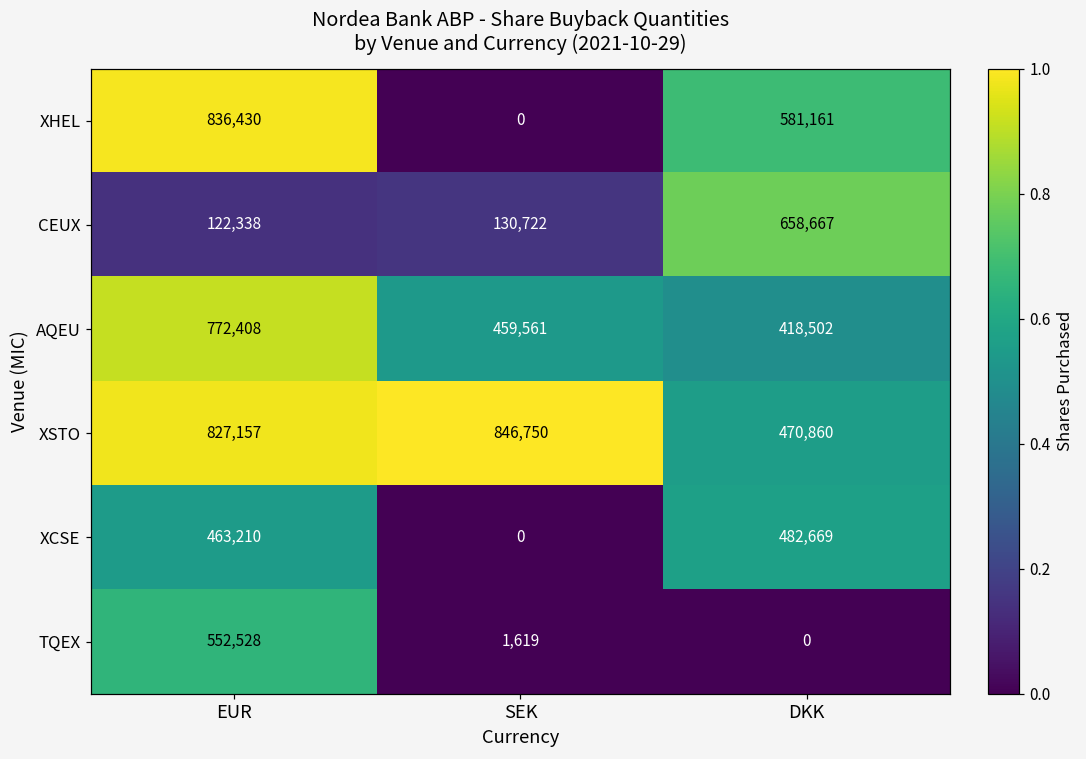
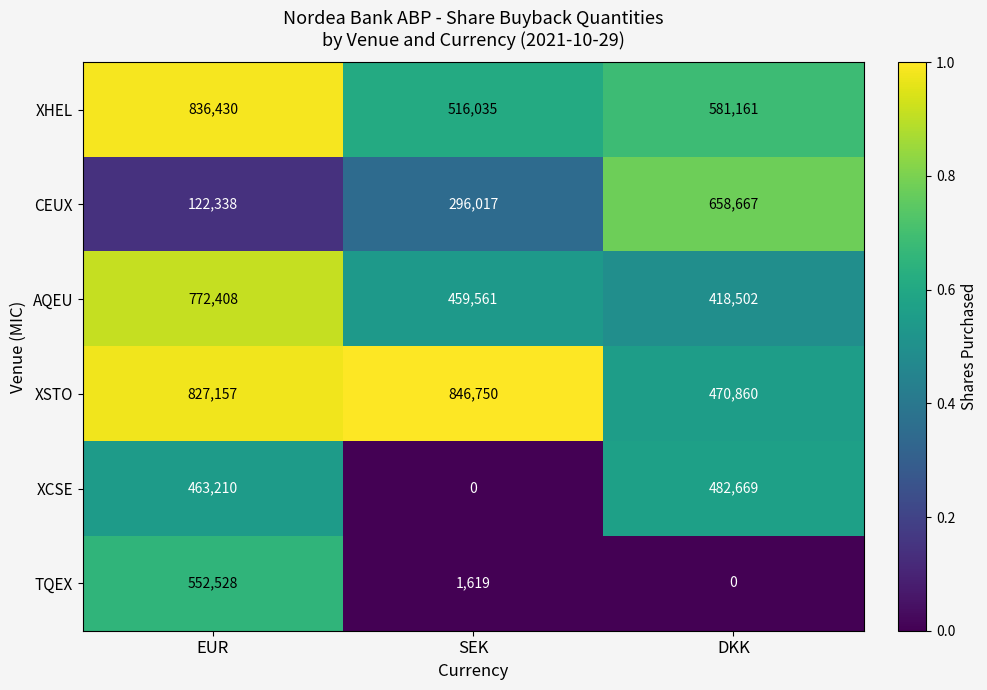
  {
    "XHEL": {
      "EUR": "836,430",
-     "SEK": "0",
+     "SEK": "516,035",
      "DKK": "581,161"
    },
    "CEUX": {
      "EUR": "122,338",
-     "SEK": "130,722",
+     "SEK": "296,017",
      "DKK": "658,667"
    },
    "AQEU": {
      "EUR": "772,408",
      "SEK": "459,561",
      "DKK": "418,502"
    },
    "XSTO": {
      "EUR": "827,157",
      "SEK": "846,750",
      "DKK": "470,860"
    },
    "XCSE": {
      "EUR": "463,210",
      "SEK": "0",
      "DKK": "482,669"
    },
    "TQEX": {
      "EUR": "552,528",
      "SEK": "1,619",
      "DKK": "0"
    }
  }
